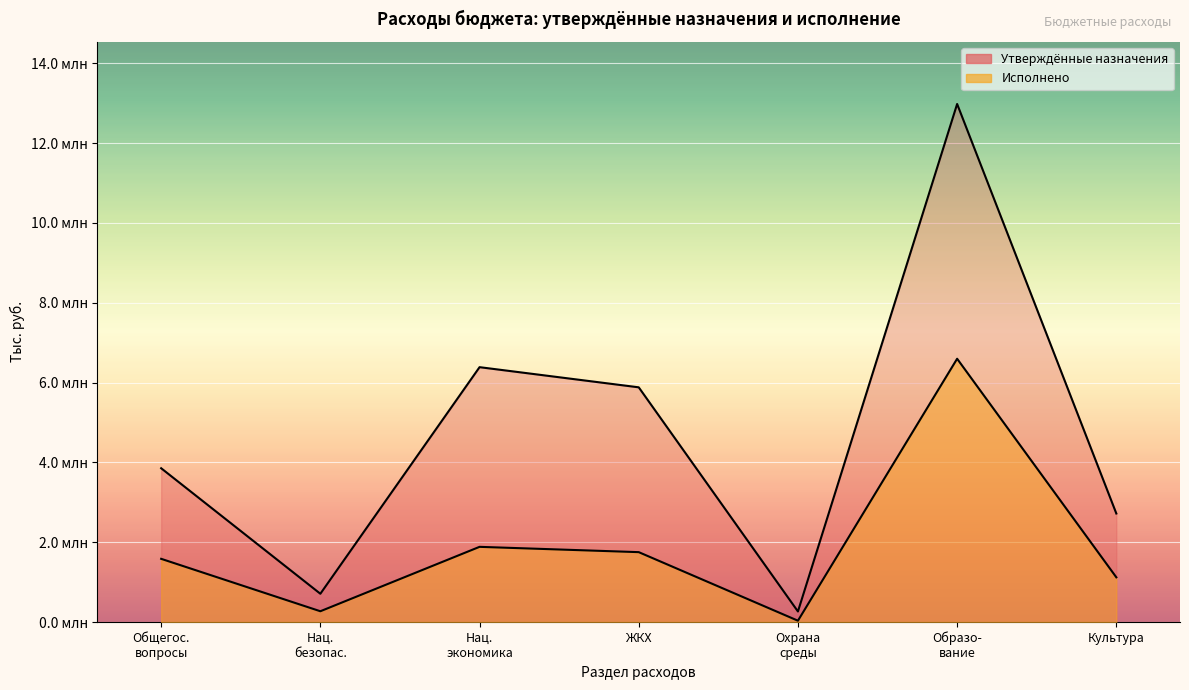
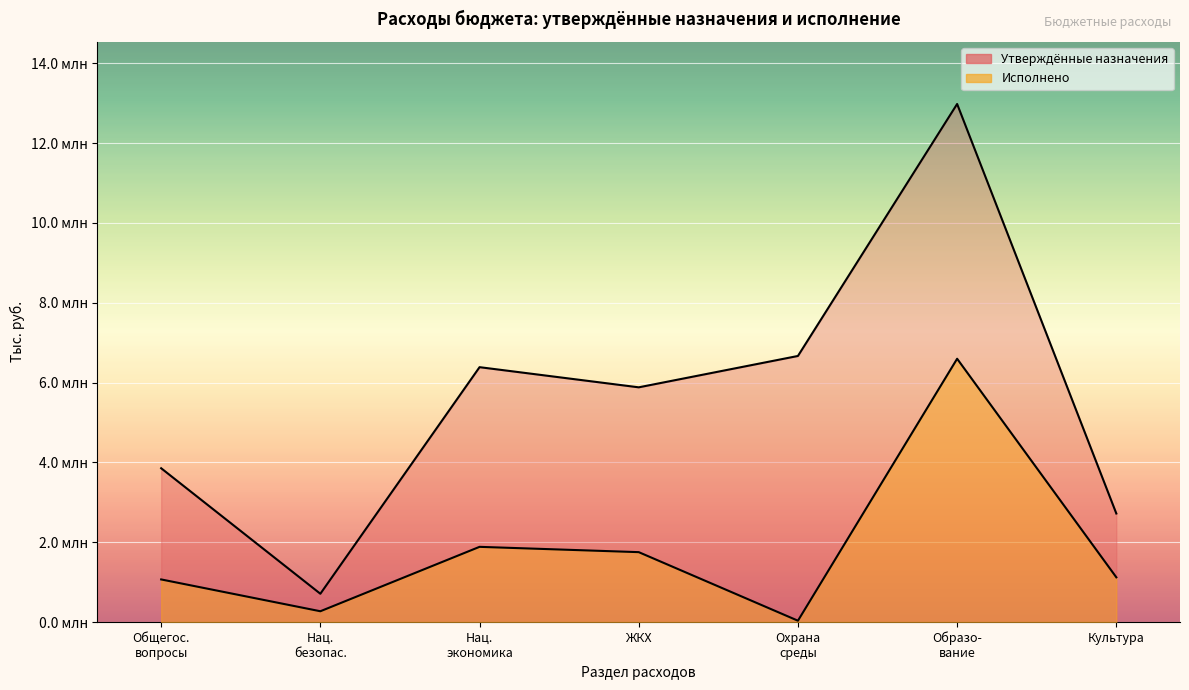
  {
    "Утверждённые назначения": {
      "Общегос. вопросы": "3.9 млн",
      "Нац. безопас.": "0.7 млн",
      "Нац. экономика": "6.4 млн",
      "ЖКХ": "5.9 млн",
-     "Охрана среды": "0.3 млн",
+     "Охрана среды": "6.7 млн",
      "Образо- вание": "13.0 млн",
      "Культура": "2.7 млн"
    },
    "Исполнено": {
-     "Общегос. вопросы": "1.6 млн",
+     "Общегос. вопросы": "1.1 млн",
      "Нац. безопас.": "0.3 млн",
      "Нац. экономика": "1.9 млн",
      "ЖКХ": "1.8 млн",
      "Охрана среды": "0.0 млн",
      "Образо- вание": "6.6 млн",
      "Культура": "1.1 млн"
    }
  }
